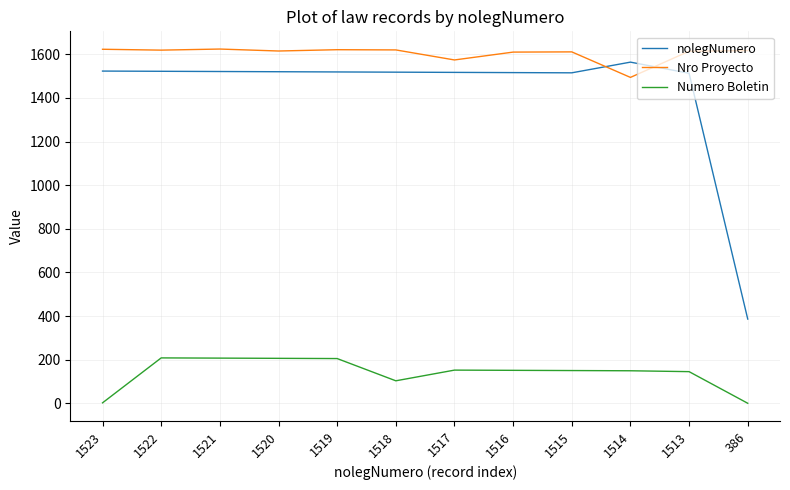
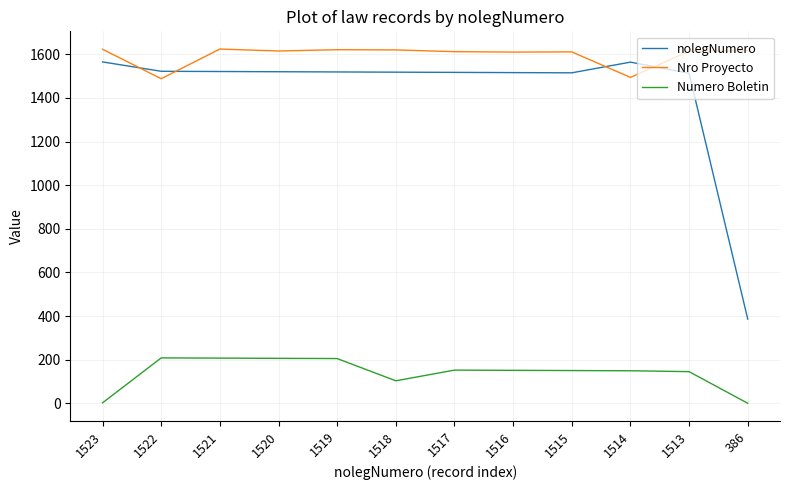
  {
    "nolegNumero": {
-     "1523": 1520,
+     "1523": 1570,
      "1522": 1520,
      "1521": 1520,
      "1520": 1520,
      "1519": 1520,
      "1518": 1520,
      "1517": 1520,
      "1516": 1520,
      "1515": 1520,
      "1514": 1560,
      "386": 390
    },
    "Nro Proyecto": {
      "1523": 1620,
-     "1522": 1620,
+     "1522": 1490,
      "1521": 1620,
      "1520": 1620,
      "1519": 1620,
      "1518": 1620,
-     "1517": 1570,
+     "1517": 1610,
      "1516": 1610,
      "1515": 1610,
      "1514": 1490
    },
    "Numero Boletin": {
      "1523": 0,
      "1522": 210,
      "1521": 210,
      "1520": 210,
      "1519": 210,
      "1518": 100,
      "1517": 150,
      "1516": 150,
      "1515": 150,
      "1514": 150,
      "1513": 150,
      "386": 0
    }
  }
